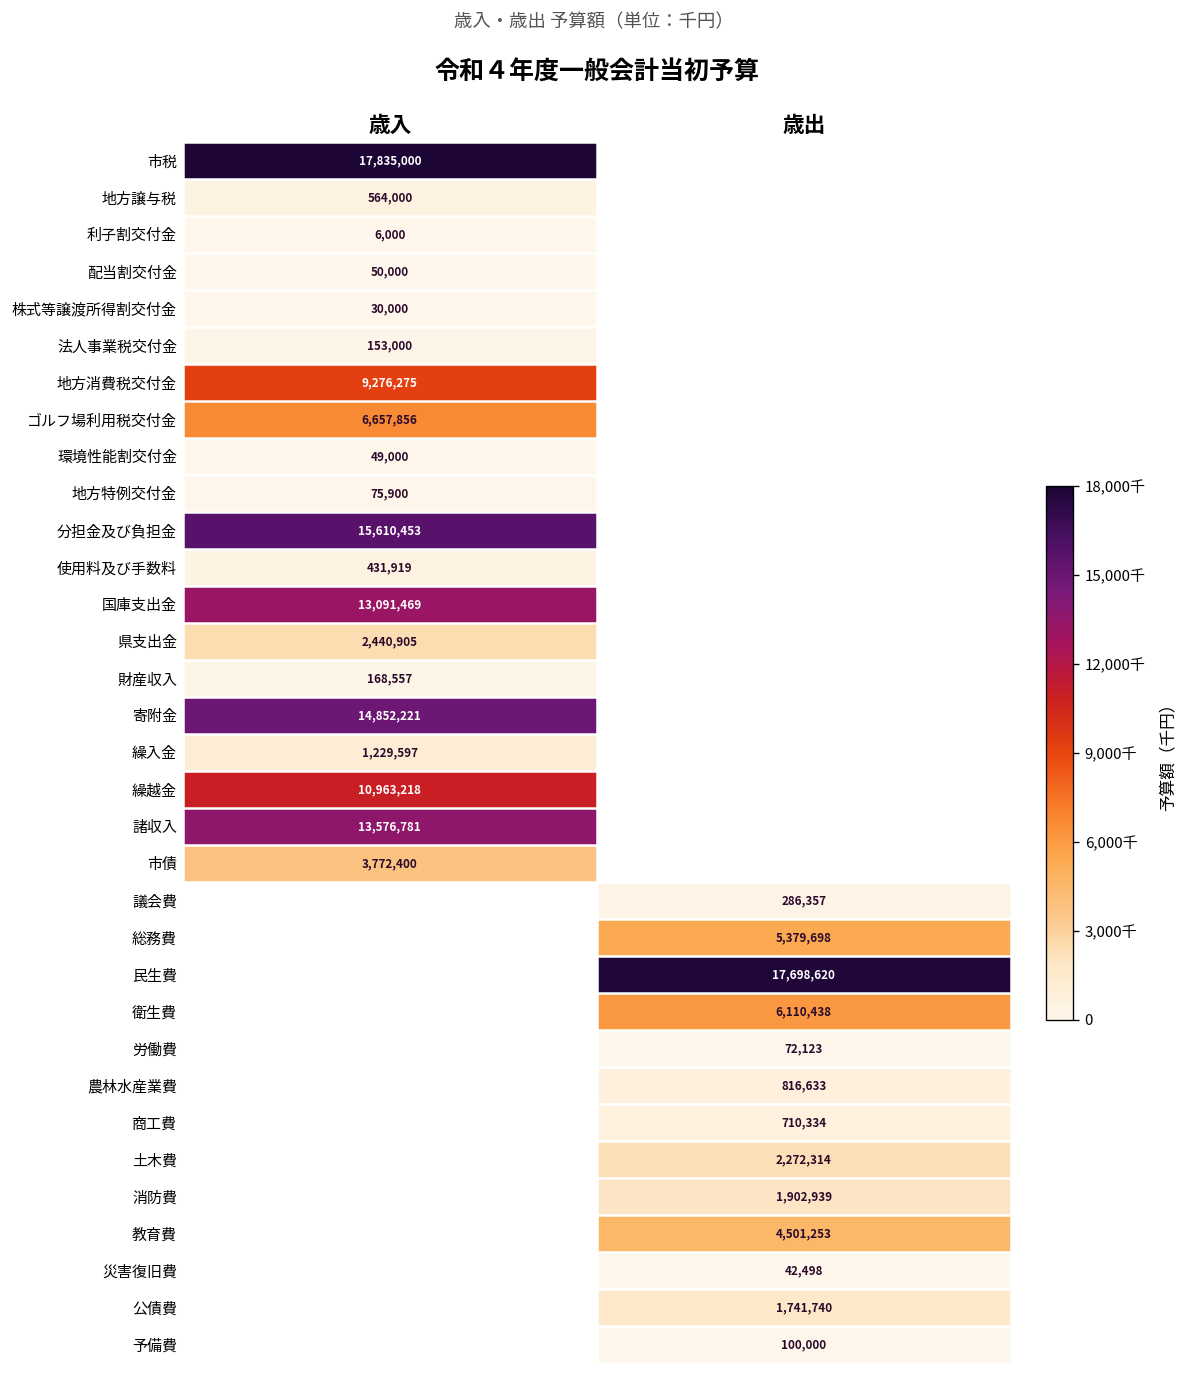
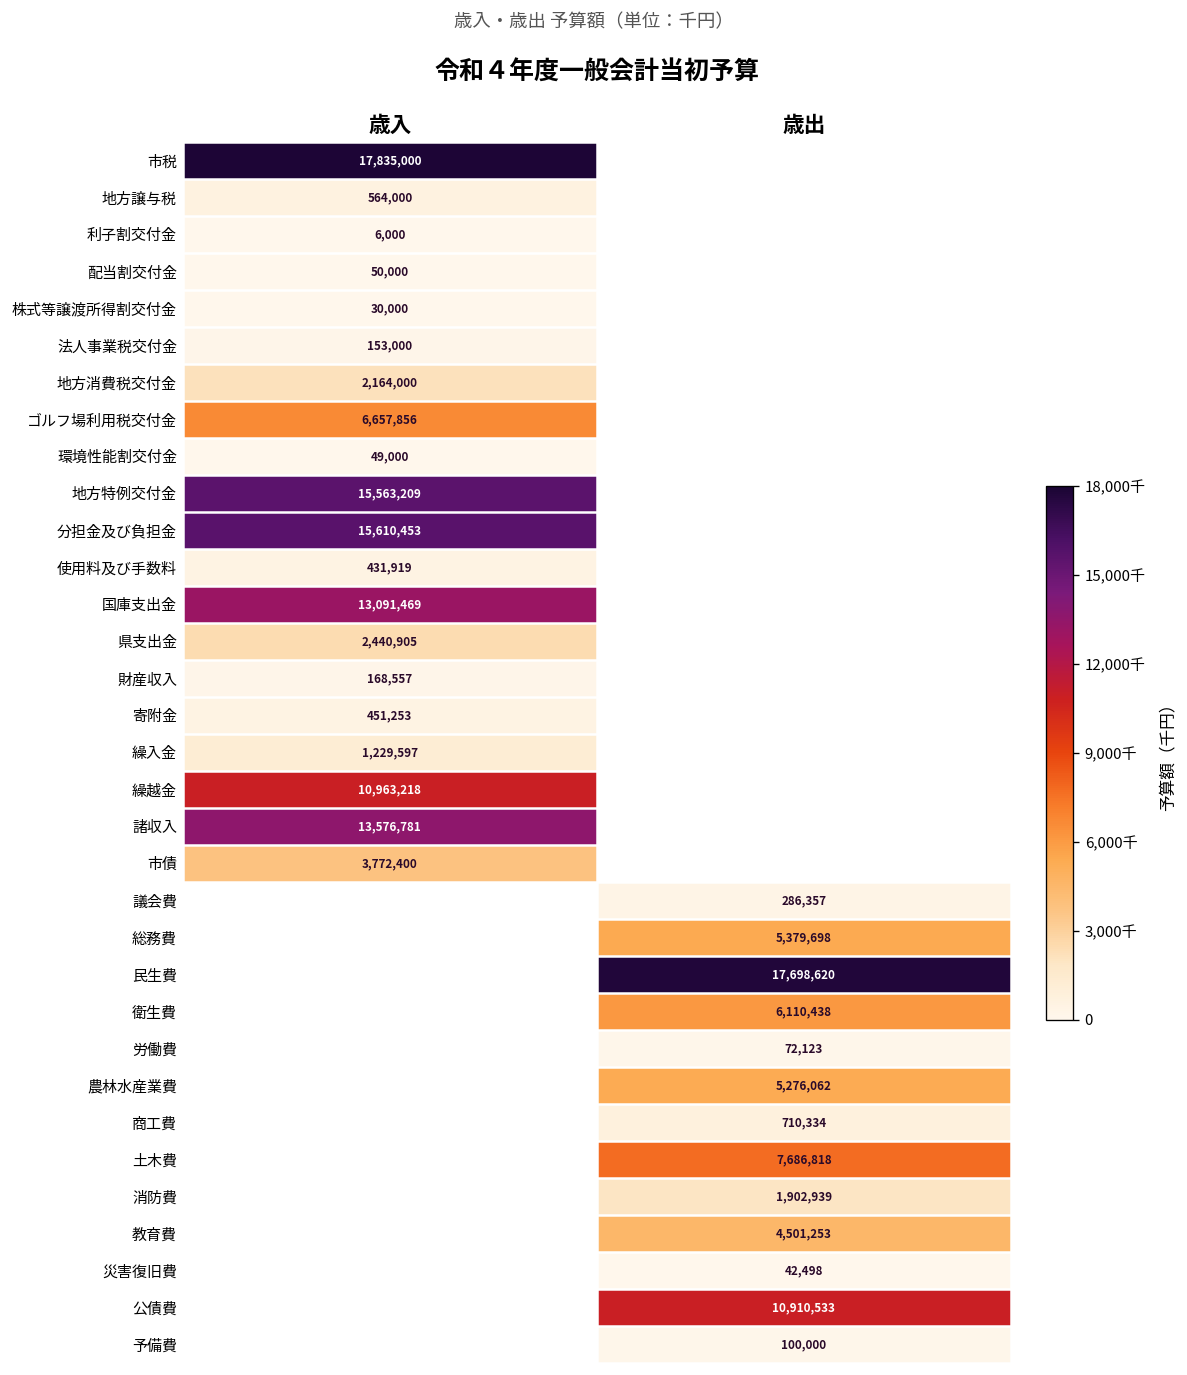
  {
    "市税": {
      "歳入": "17,835,000"
    },
    "地方譲与税": {
      "歳入": "564,000"
    },
    "利子割交付金": {
      "歳入": "6,000"
    },
    "配当割交付金": {
      "歳入": "50,000"
    },
    "株式等譲渡所得割交付金": {
      "歳入": "30,000"
    },
    "法人事業税交付金": {
      "歳入": "153,000"
    },
    "地方消費税交付金": {
-     "歳入": "9,276,275"
+     "歳入": "2,164,000"
    },
    "ゴルフ場利用税交付金": {
      "歳入": "6,657,856"
    },
    "環境性能割交付金": {
      "歳入": "49,000"
    },
    "地方特例交付金": {
-     "歳入": "75,900"
+     "歳入": "15,563,209"
    },
    "分担金及び負担金": {
      "歳入": "15,610,453"
    },
    "使用料及び手数料": {
      "歳入": "431,919"
    },
    "国庫支出金": {
      "歳入": "13,091,469"
    },
    "県支出金": {
      "歳入": "2,440,905"
    },
    "財産収入": {
      "歳入": "168,557"
    },
    "寄附金": {
-     "歳入": "14,852,221"
+     "歳入": "451,253"
    },
    "繰入金": {
      "歳入": "1,229,597"
    },
    "繰越金": {
      "歳入": "10,963,218"
    },
    "諸収入": {
      "歳入": "13,576,781"
    },
    "市債": {
      "歳入": "3,772,400"
    },
    "議会費": {
      "歳出": "286,357"
    },
    "総務費": {
      "歳出": "5,379,698"
    },
    "民生費": {
      "歳出": "17,698,620"
    },
    "衛生費": {
      "歳出": "6,110,438"
    },
    "労働費": {
      "歳出": "72,123"
    },
    "農林水産業費": {
-     "歳出": "816,633"
+     "歳出": "5,276,062"
    },
    "商工費": {
      "歳出": "710,334"
    },
    "土木費": {
-     "歳出": "2,272,314"
+     "歳出": "7,686,818"
    },
    "消防費": {
      "歳出": "1,902,939"
    },
    "教育費": {
      "歳出": "4,501,253"
    },
    "災害復旧費": {
      "歳出": "42,498"
    },
    "公債費": {
-     "歳出": "1,741,740"
+     "歳出": "10,910,533"
    },
    "予備費": {
      "歳出": "100,000"
    }
  }
